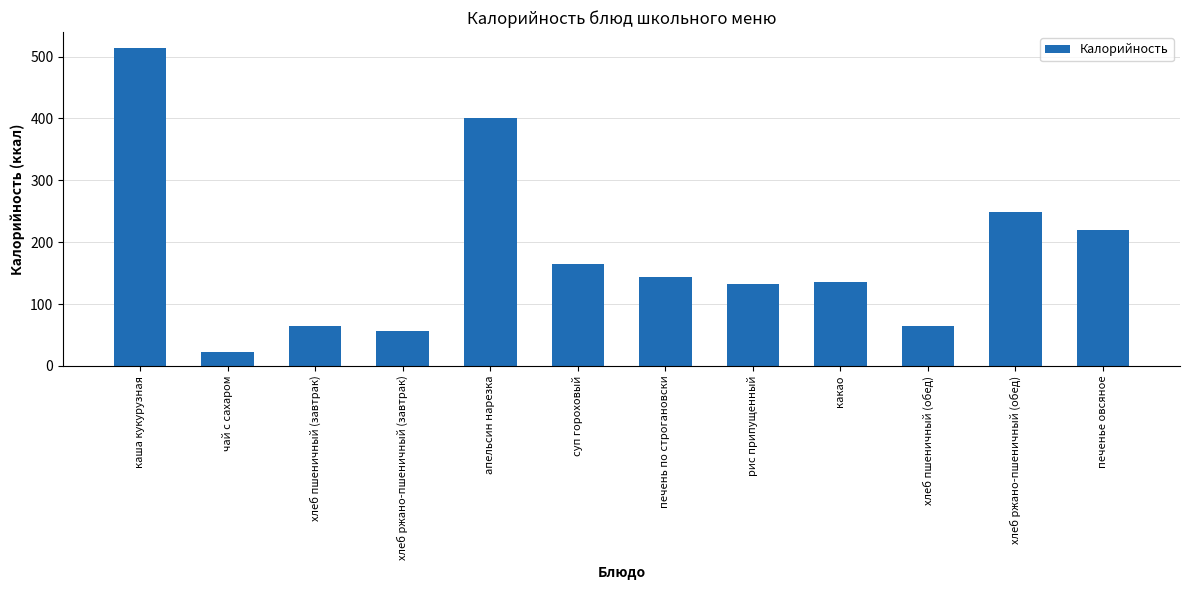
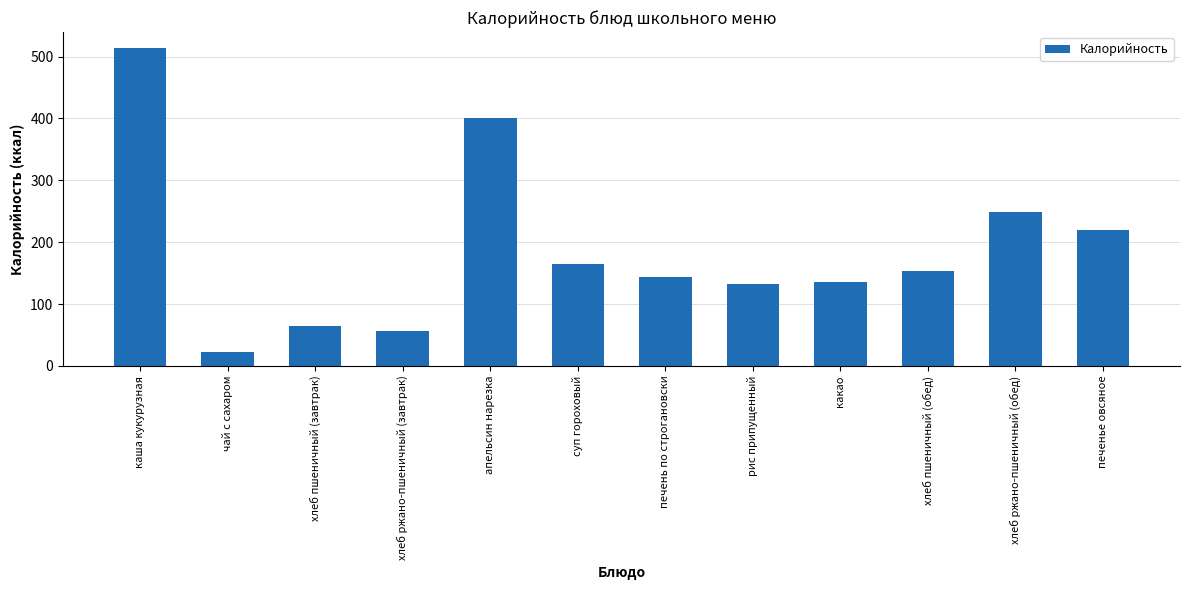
  {
    "каша кукурузная": 510,
    "чай с сахаром": 20,
    "хлеб пшеничный (завтрак)": 60,
    "хлеб ржано-пшеничный (завтрак)": 60,
    "апельсин нарезка": 400,
    "суп гороховый": 170,
    "печень по строгановски": 140,
    "рис припущенный": 130,
    "какао": 140,
-   "хлеб пшеничный (обед)": 60,
+   "хлеб пшеничный (обед)": 150,
    "хлеб ржано-пшеничный (обед)": 250,
    "печенье овсяное": 220
  }
